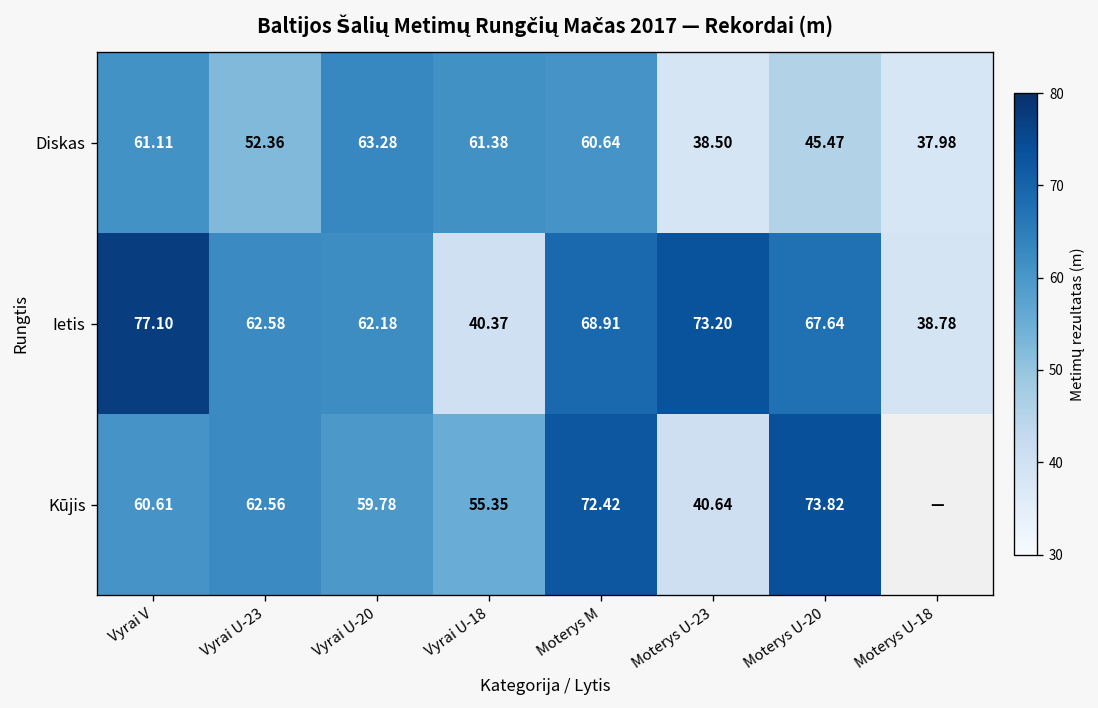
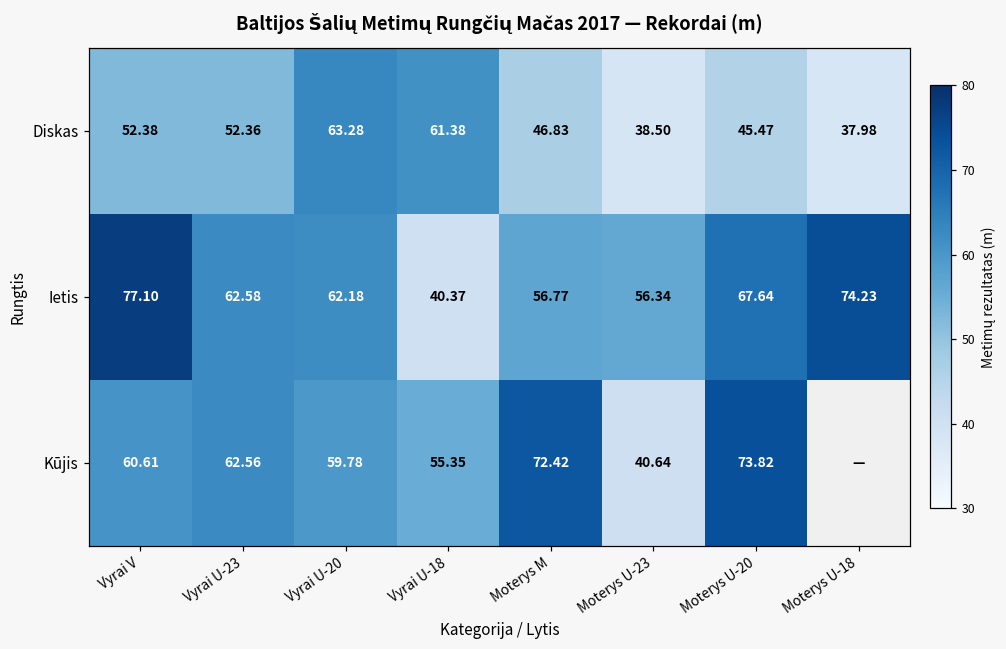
  {
    "Diskas": {
-     "Vyrai V": 61.11,
+     "Vyrai V": 52.38,
      "Vyrai U-23": 52.36,
      "Vyrai U-20": 63.28,
      "Vyrai U-18": 61.38,
-     "Moterys M": 60.64,
+     "Moterys M": 46.83,
      "Moterys U-23": 38.50,
      "Moterys U-20": 45.47,
      "Moterys U-18": 37.98
    },
    "Ietis": {
      "Vyrai V": 77.10,
      "Vyrai U-23": 62.58,
      "Vyrai U-20": 62.18,
      "Vyrai U-18": 40.37,
-     "Moterys M": 68.91,
-     "Moterys U-23": 73.20,
+     "Moterys M": 56.77,
+     "Moterys U-23": 56.34,
      "Moterys U-20": 67.64,
-     "Moterys U-18": 38.78
+     "Moterys U-18": 74.23
    },
    "Kūjis": {
      "Vyrai V": 60.61,
      "Vyrai U-23": 62.56,
      "Vyrai U-20": 59.78,
      "Vyrai U-18": 55.35,
      "Moterys M": 72.42,
      "Moterys U-23": 40.64,
      "Moterys U-20": 73.82
    }
  }
